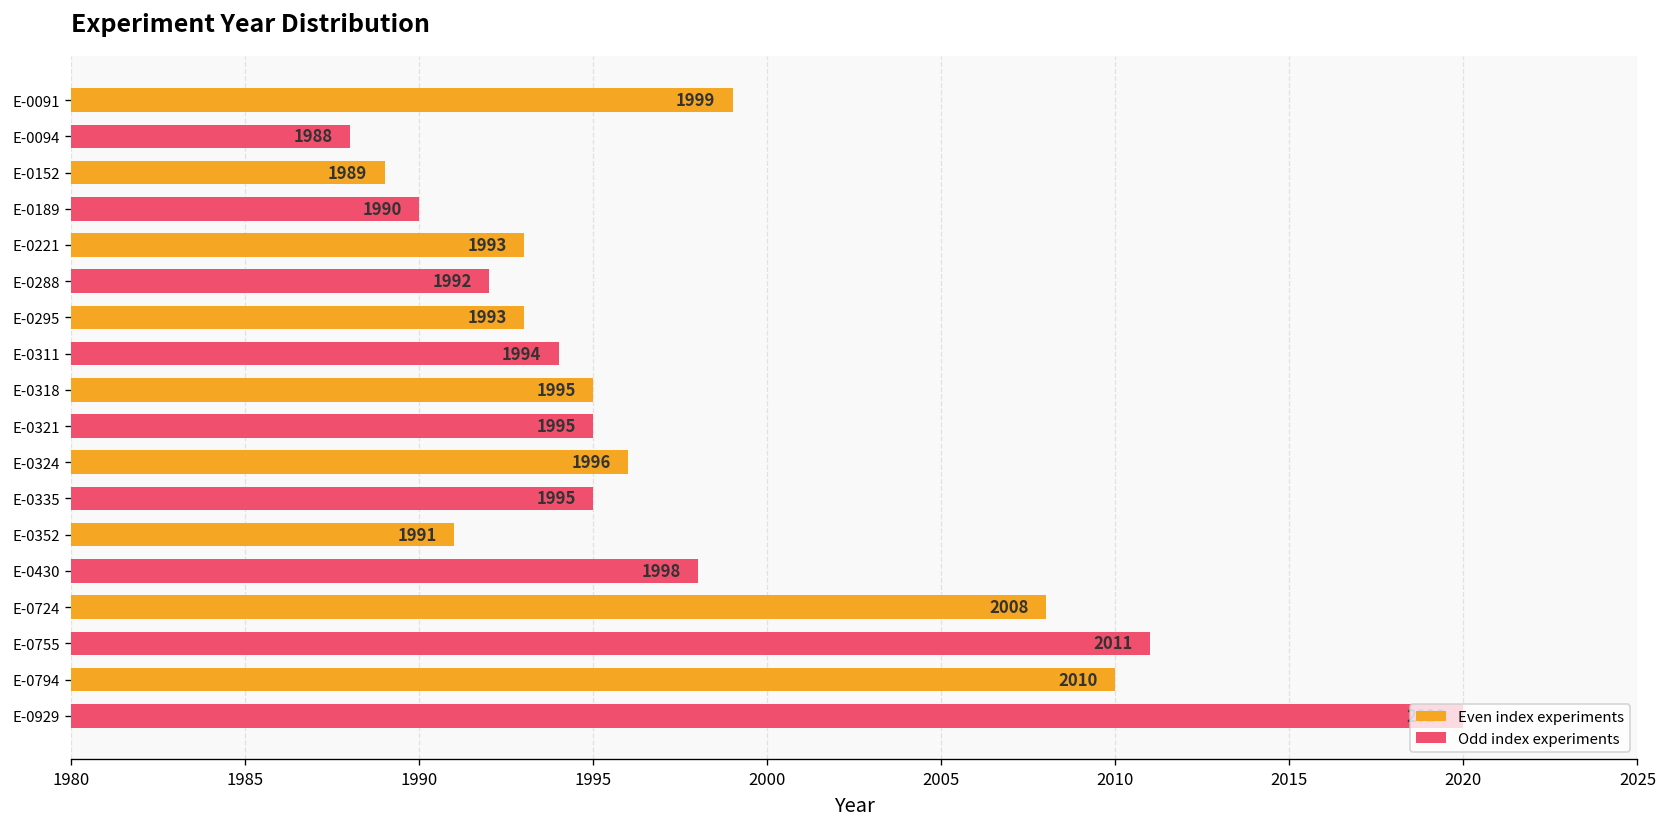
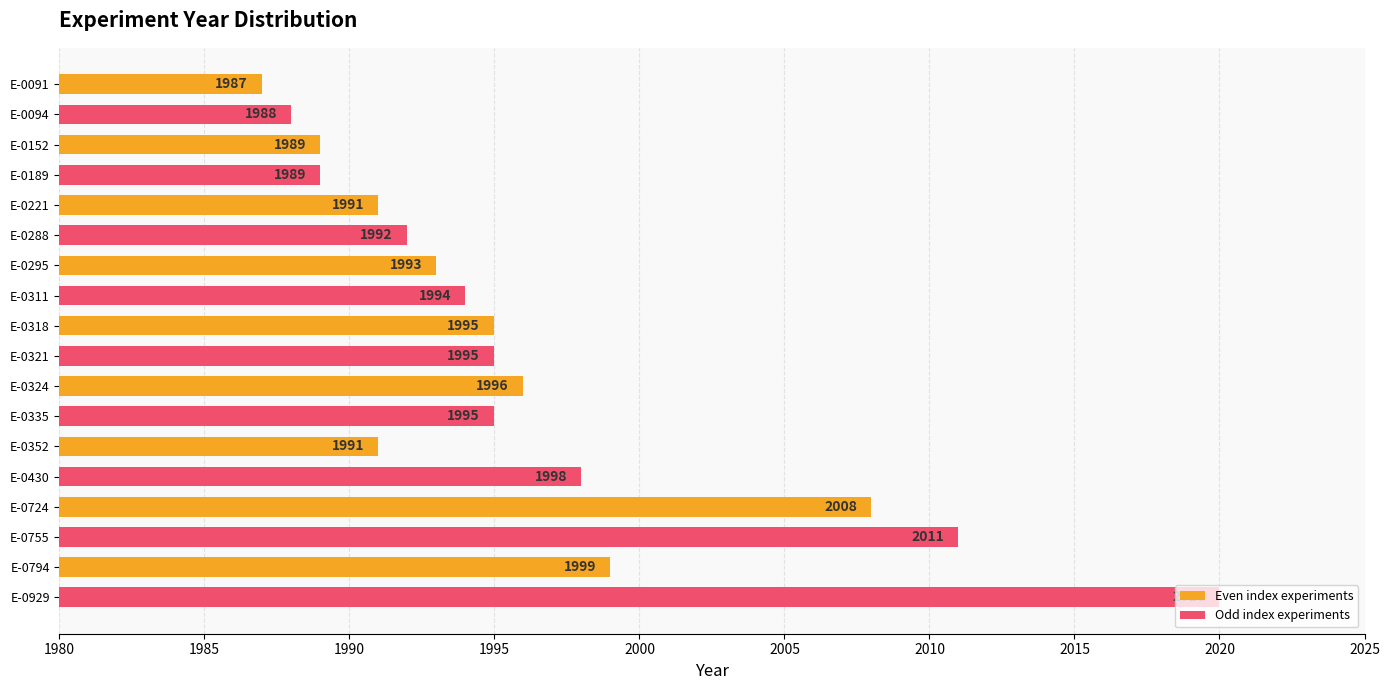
  {
-   "E-0091": 1999,
+   "E-0091": 1987,
    "E-0094": 1988,
    "E-0152": 1989,
-   "E-0189": 1990,
-   "E-0221": 1993,
+   "E-0189": 1989,
+   "E-0221": 1991,
    "E-0288": 1992,
    "E-0295": 1993,
    "E-0311": 1994,
    "E-0318": 1995,
    "E-0321": 1995,
    "E-0324": 1996,
    "E-0335": 1995,
    "E-0352": 1991,
    "E-0430": 1998,
    "E-0724": 2008,
    "E-0755": 2011,
-   "E-0794": 2010
+   "E-0794": 1999
  }
